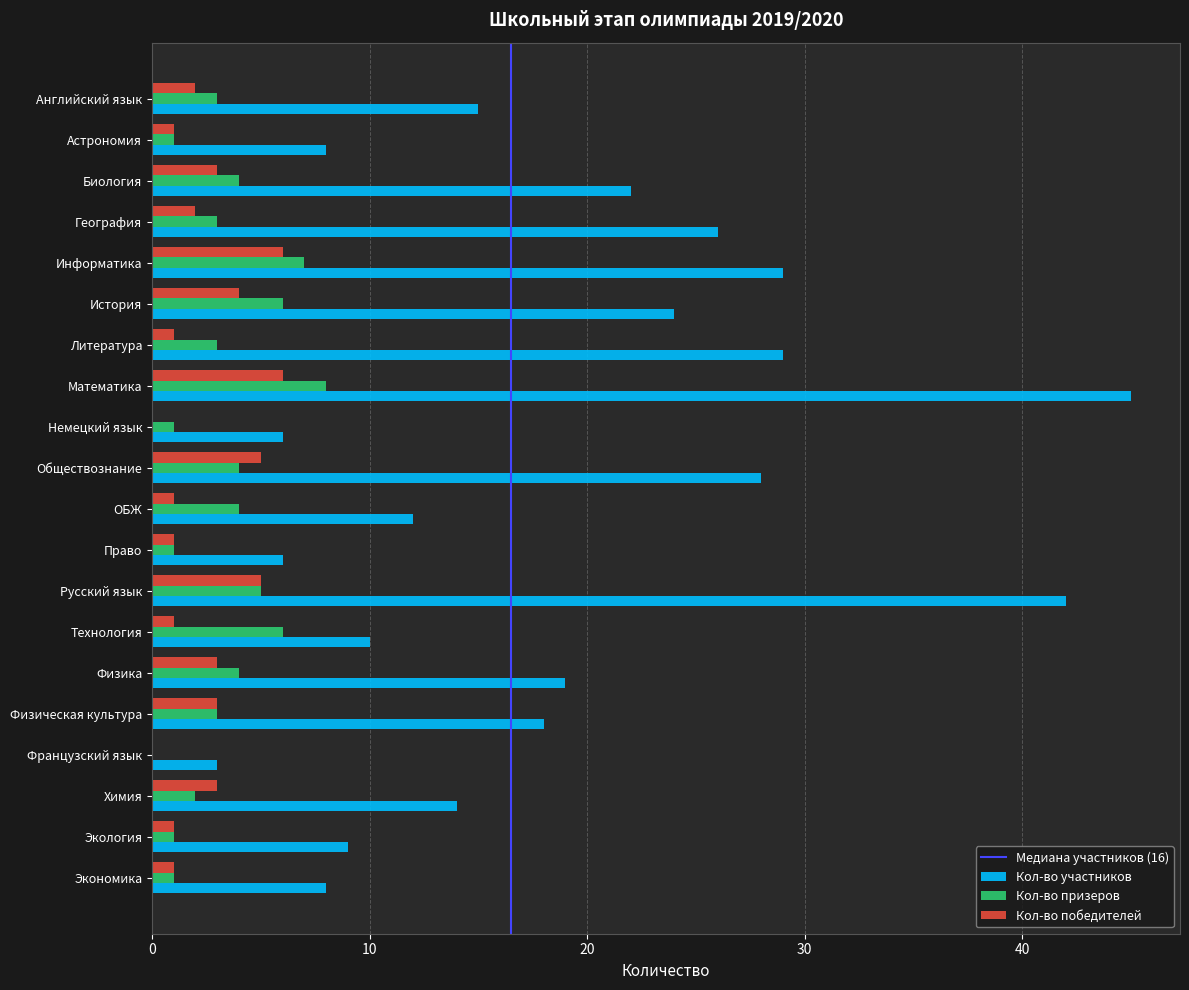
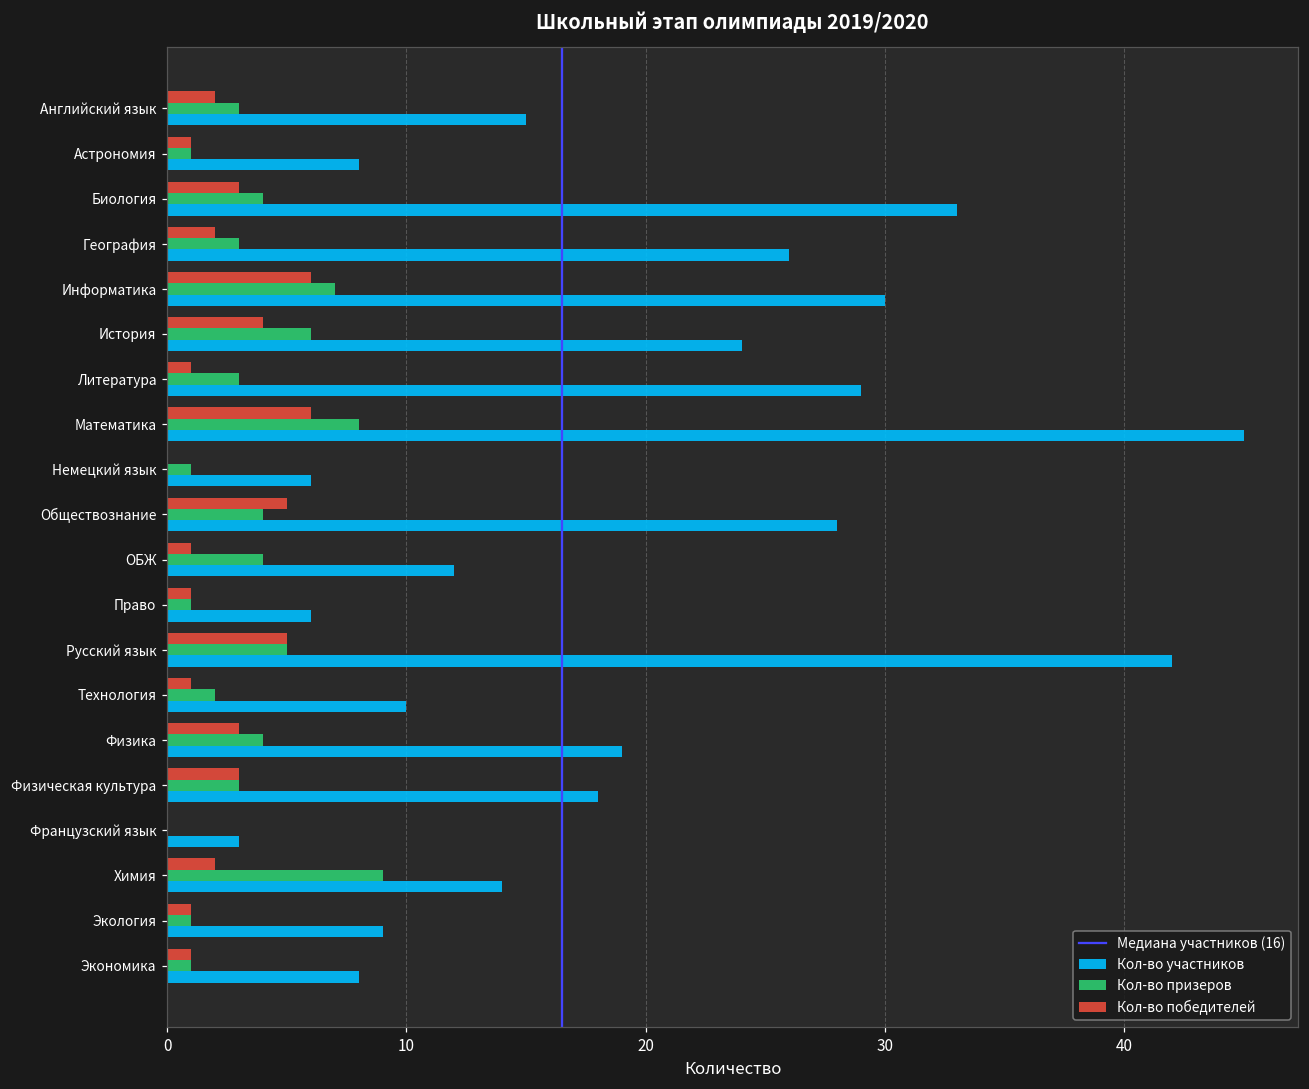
  {
    "Кол-во участников": {
      "Английский язык": 15,
      "Астрономия": 8,
-     "Биология": 22,
+     "Биология": 33,
      "География": 26,
-     "Информатика": 29,
+     "Информатика": 30,
      "История": 24,
      "Литература": 29,
      "Математика": 45,
      "Немецкий язык": 6,
      "Обществознание": 28,
      "ОБЖ": 12,
      "Право": 6,
      "Русский язык": 42,
      "Технология": 10,
      "Физика": 19,
      "Физическая культура": 18,
      "Французский язык": 3,
      "Химия": 14,
      "Экология": 9,
      "Экономика": 8
    },
    "Кол-во призеров": {
      "Английский язык": 3,
      "Астрономия": 1,
      "Биология": 4,
      "География": 3,
      "Информатика": 7,
      "История": 6,
      "Литература": 3,
      "Математика": 8,
      "Немецкий язык": 1,
      "Обществознание": 4,
      "ОБЖ": 4,
      "Право": 1,
      "Русский язык": 5,
-     "Технология": 6,
+     "Технология": 2,
      "Физика": 4,
      "Физическая культура": 3,
      "Французский язык": 0,
-     "Химия": 2,
+     "Химия": 9,
      "Экология": 1,
      "Экономика": 1
    },
    "Кол-во победителей": {
      "Английский язык": 2,
      "Астрономия": 1,
      "Биология": 3,
      "География": 2,
      "Информатика": 6,
      "История": 4,
      "Литература": 1,
      "Математика": 6,
      "Немецкий язык": 0,
      "Обществознание": 5,
      "ОБЖ": 1,
      "Право": 1,
      "Русский язык": 5,
      "Технология": 1,
      "Физика": 3,
      "Физическая культура": 3,
      "Французский язык": 0,
-     "Химия": 3,
+     "Химия": 2,
      "Экология": 1,
      "Экономика": 1
    }
  }
